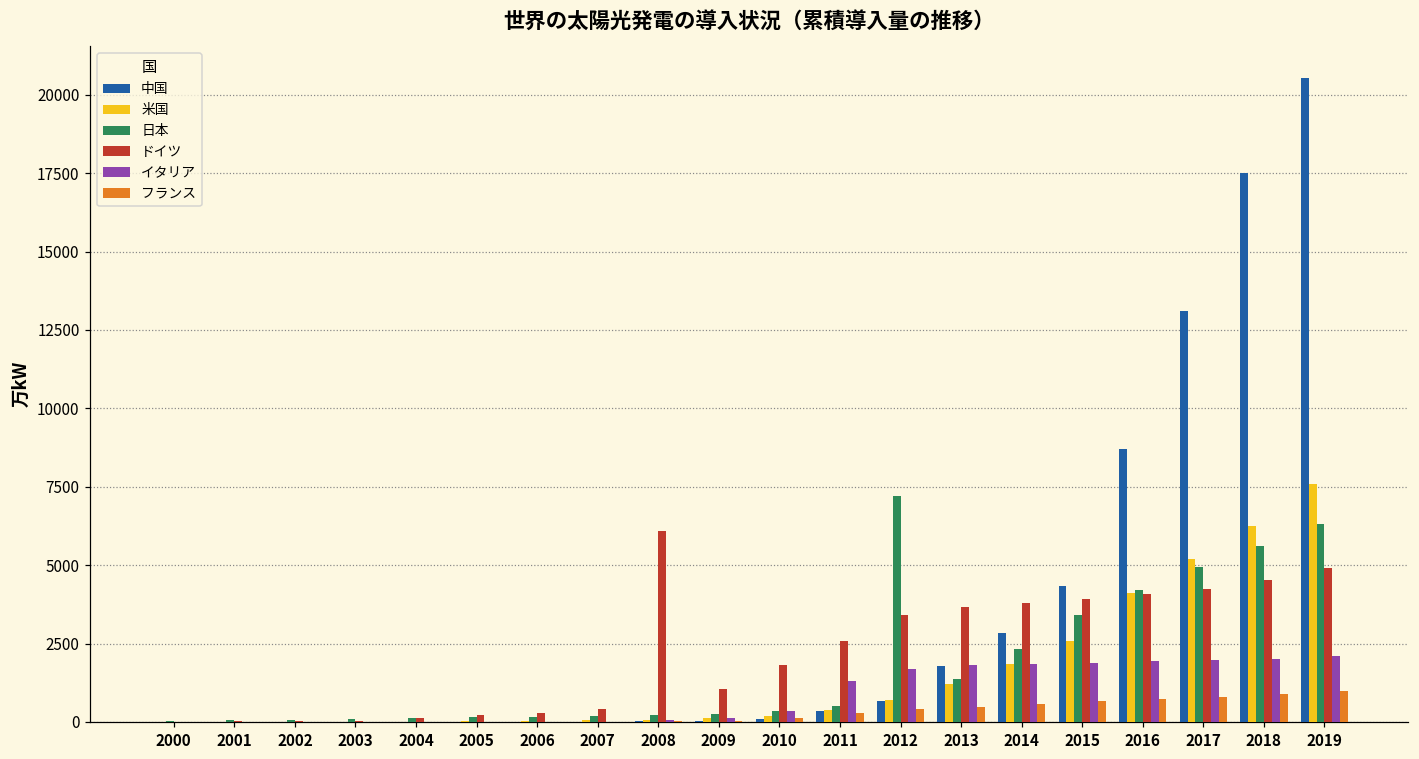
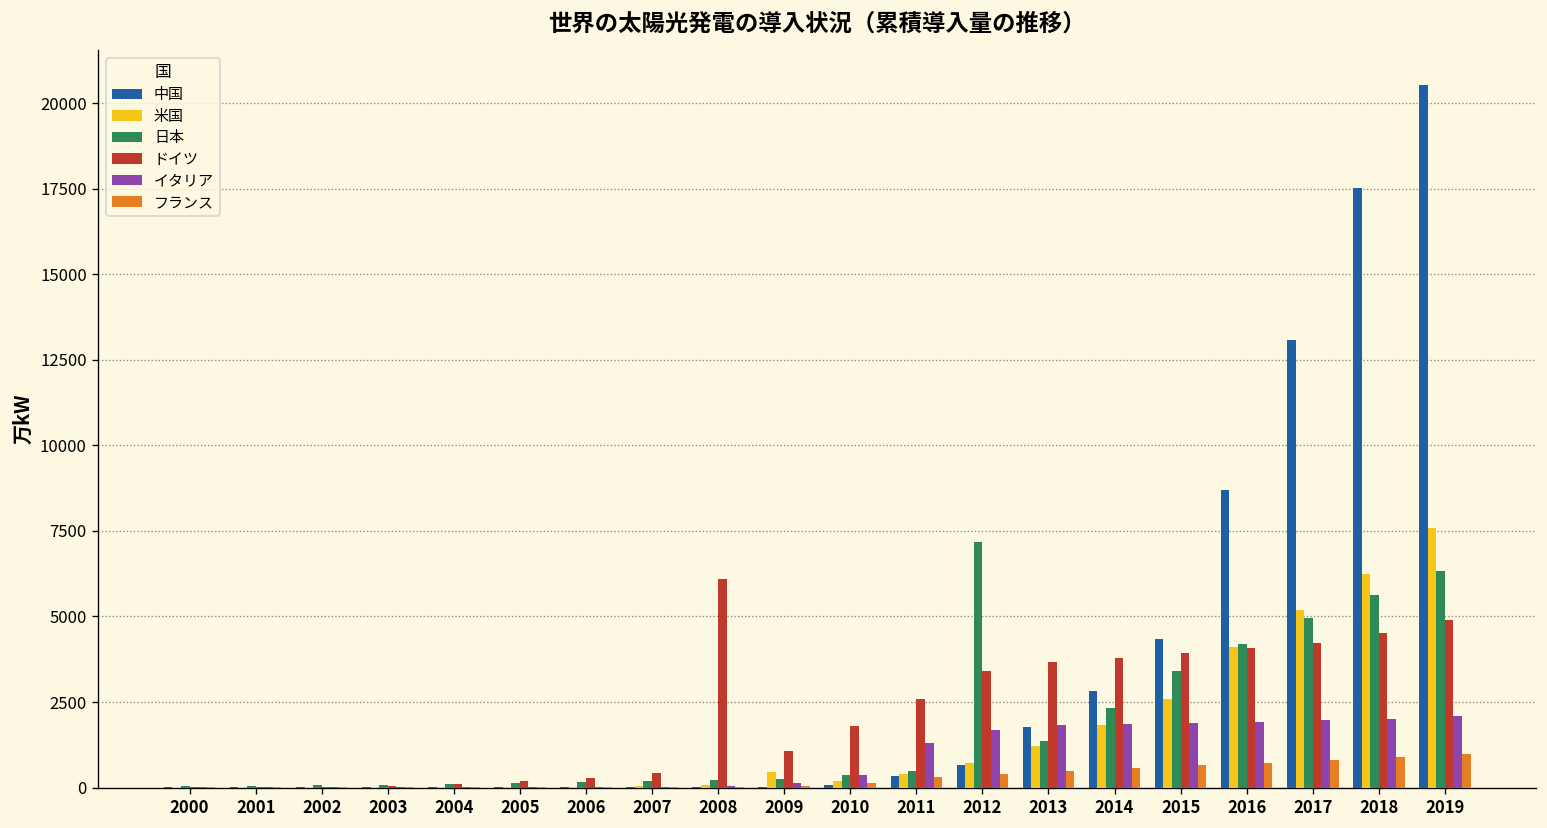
  {
    "中国": {
      "2011": 300,
      "2012": 700,
      "2013": 1800,
      "2014": 2800,
      "2015": 4300,
      "2016": 8700,
      "2017": 13100,
      "2018": 17500,
      "2019": 20500
    },
    "米国": {
      "2000": 0,
      "2001": 0,
      "2002": 0,
      "2003": 0,
-     "2009": 100,
+     "2009": 500,
      "2010": 200,
      "2011": 400,
      "2012": 700,
      "2013": 1200,
      "2014": 1800,
      "2015": 2600,
      "2016": 4100,
      "2017": 5200,
      "2018": 6200,
      "2019": 7600
    },
    "日本": {
      "2004": 100,
      "2005": 100,
      "2006": 200,
      "2007": 200,
      "2008": 200,
      "2009": 300,
      "2010": 400,
      "2011": 500,
      "2012": 7200,
      "2013": 1400,
      "2014": 2300,
      "2015": 3400,
      "2016": 4200,
      "2017": 5000,
      "2018": 5600,
      "2019": 6300
    },
    "ドイツ": {
      "2004": 100,
      "2005": 200,
      "2006": 300,
      "2007": 400,
      "2008": 6100,
      "2009": 1100,
      "2010": 1800,
      "2011": 2600,
      "2012": 3400,
      "2013": 3700,
      "2014": 3800,
      "2015": 3900,
      "2016": 4100,
      "2017": 4200,
      "2018": 4500,
      "2019": 4900
    },
    "イタリア": {
      "2009": 100,
      "2010": 400,
      "2011": 1300,
      "2012": 1700,
      "2013": 1800,
      "2014": 1900,
      "2015": 1900,
      "2016": 1900,
      "2017": 2000,
      "2018": 2000,
      "2019": 2100
    },
    "フランス": {
      "2010": 100,
      "2011": 300,
      "2012": 400,
      "2013": 500,
      "2014": 600,
      "2015": 700,
      "2016": 700,
      "2017": 800,
      "2018": 900,
      "2019": 1000
    }
  }
